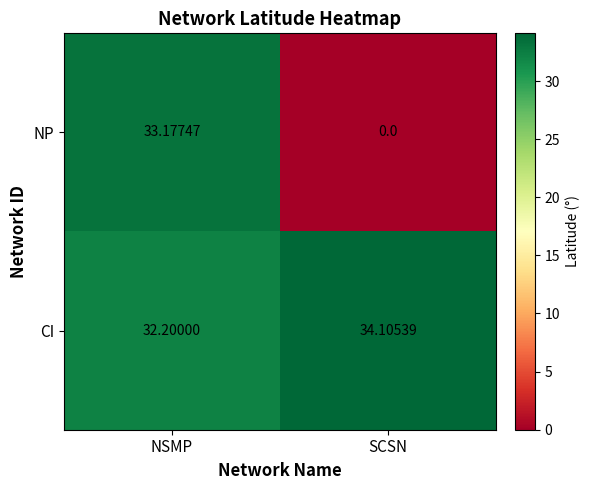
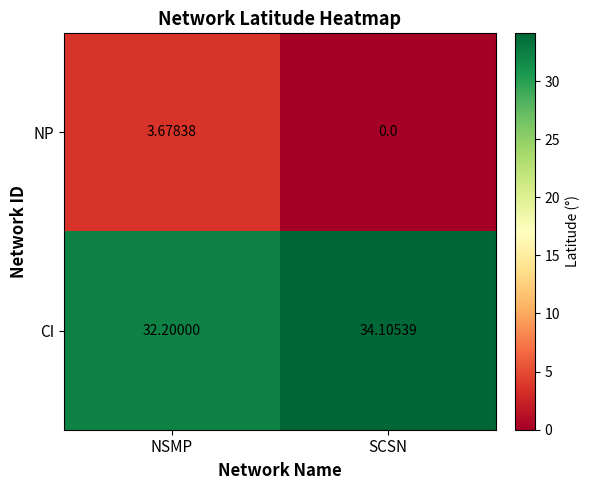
  {
    "NP": {
-     "NSMP": 33.17747,
+     "NSMP": 3.67838,
      "SCSN": 0.0
    },
    "CI": {
      "NSMP": 32.20000,
      "SCSN": 34.10539
    }
  }
